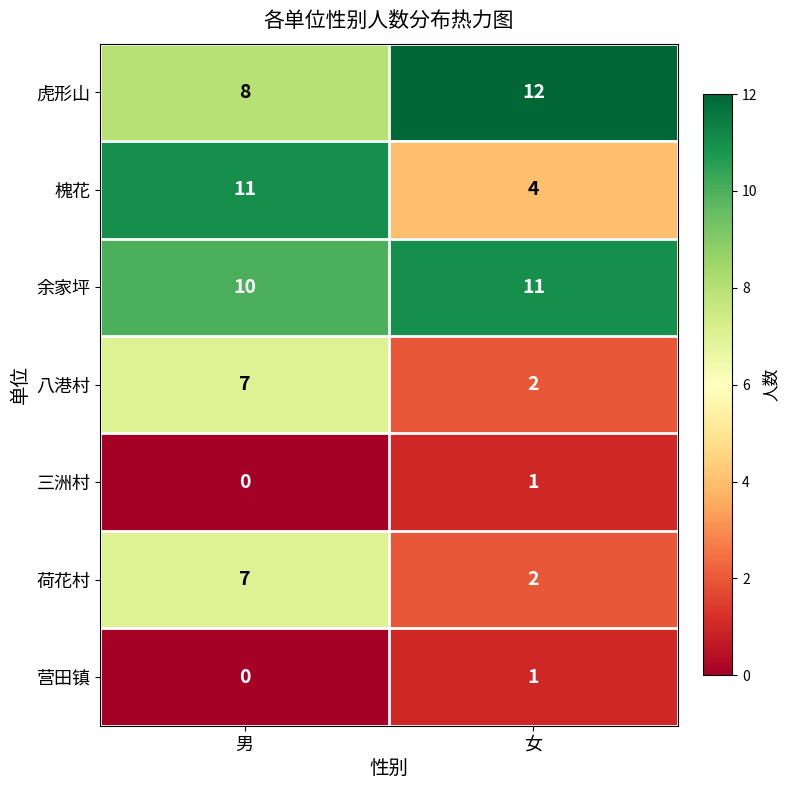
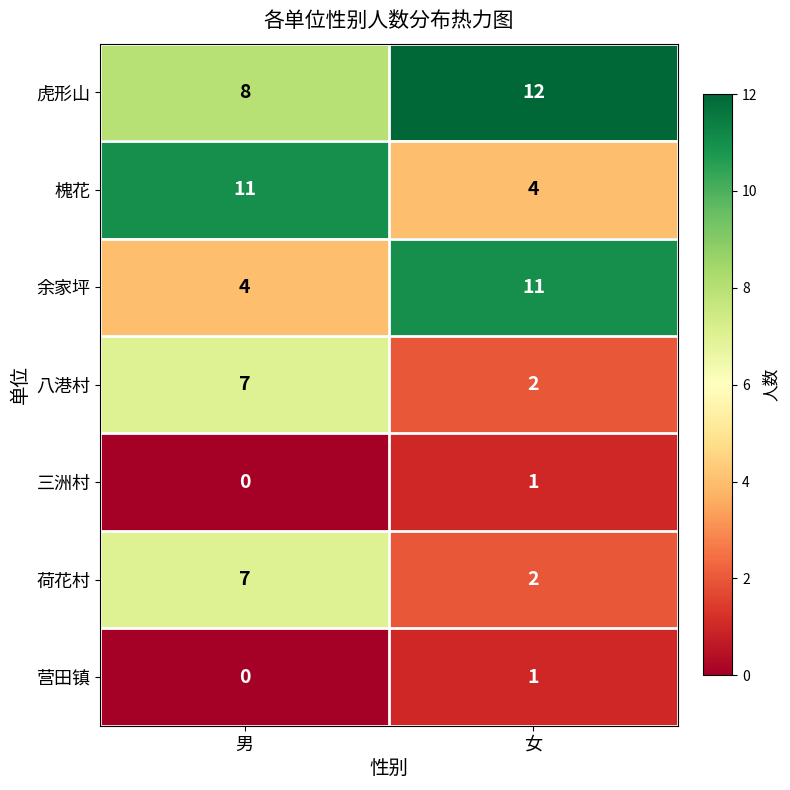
  {
    "虎形山": {
      "男": 8,
      "女": 12
    },
    "槐花": {
      "男": 11,
      "女": 4
    },
    "余家坪": {
-     "男": 10,
+     "男": 4,
      "女": 11
    },
    "八港村": {
      "男": 7,
      "女": 2
    },
    "三洲村": {
      "男": 0,
      "女": 1
    },
    "荷花村": {
      "男": 7,
      "女": 2
    },
    "营田镇": {
      "男": 0,
      "女": 1
    }
  }
